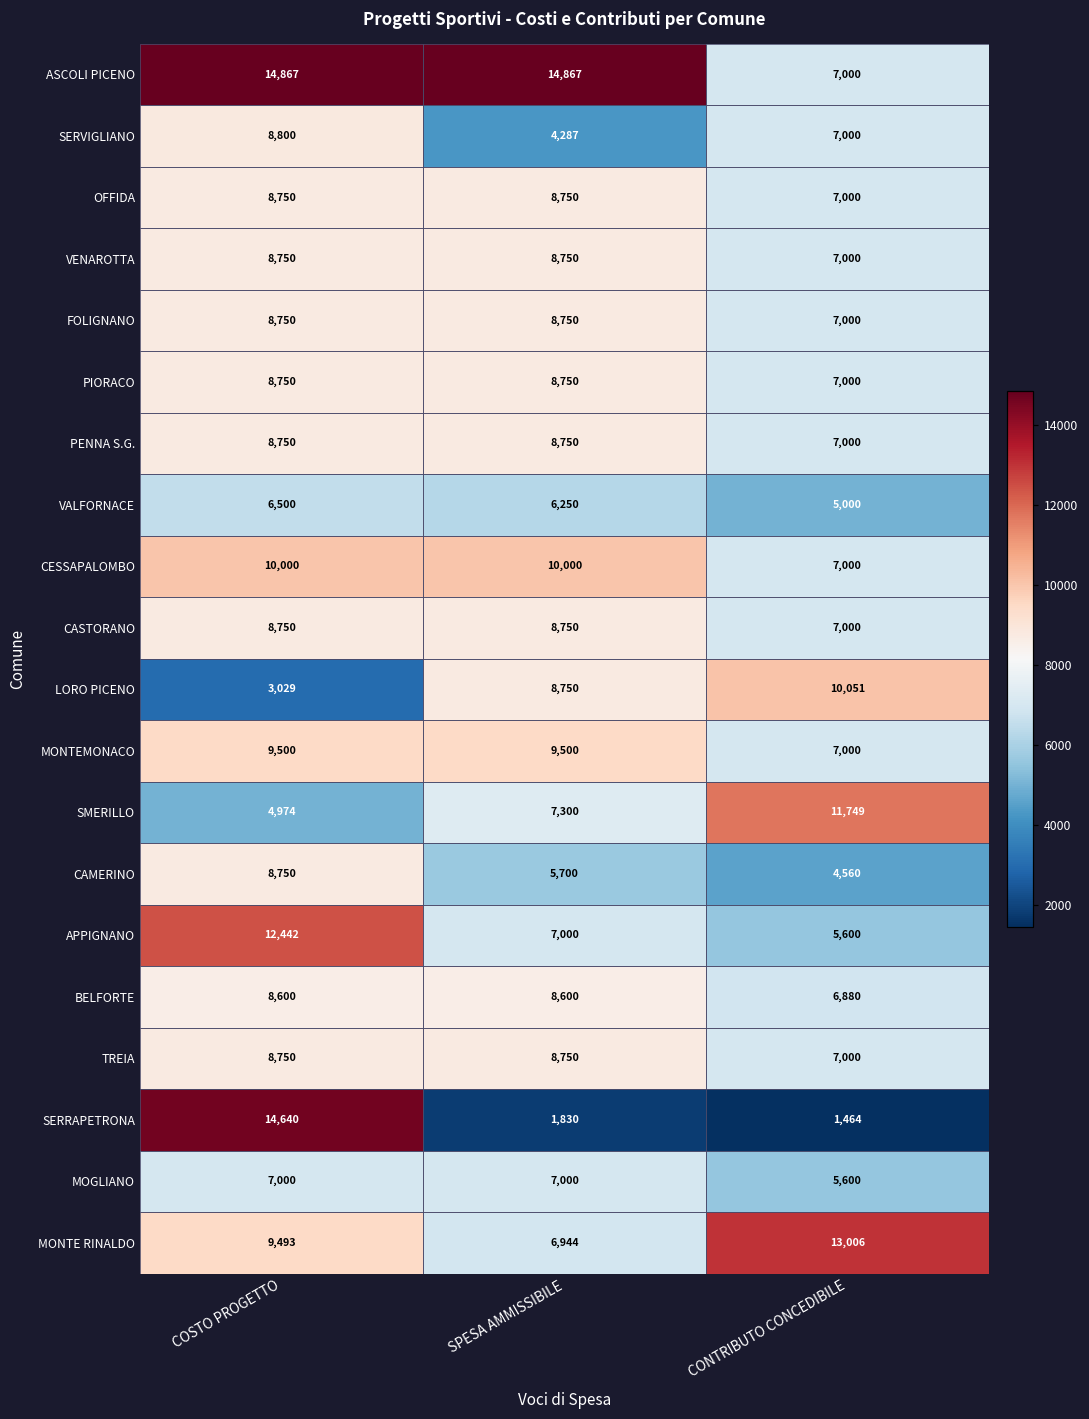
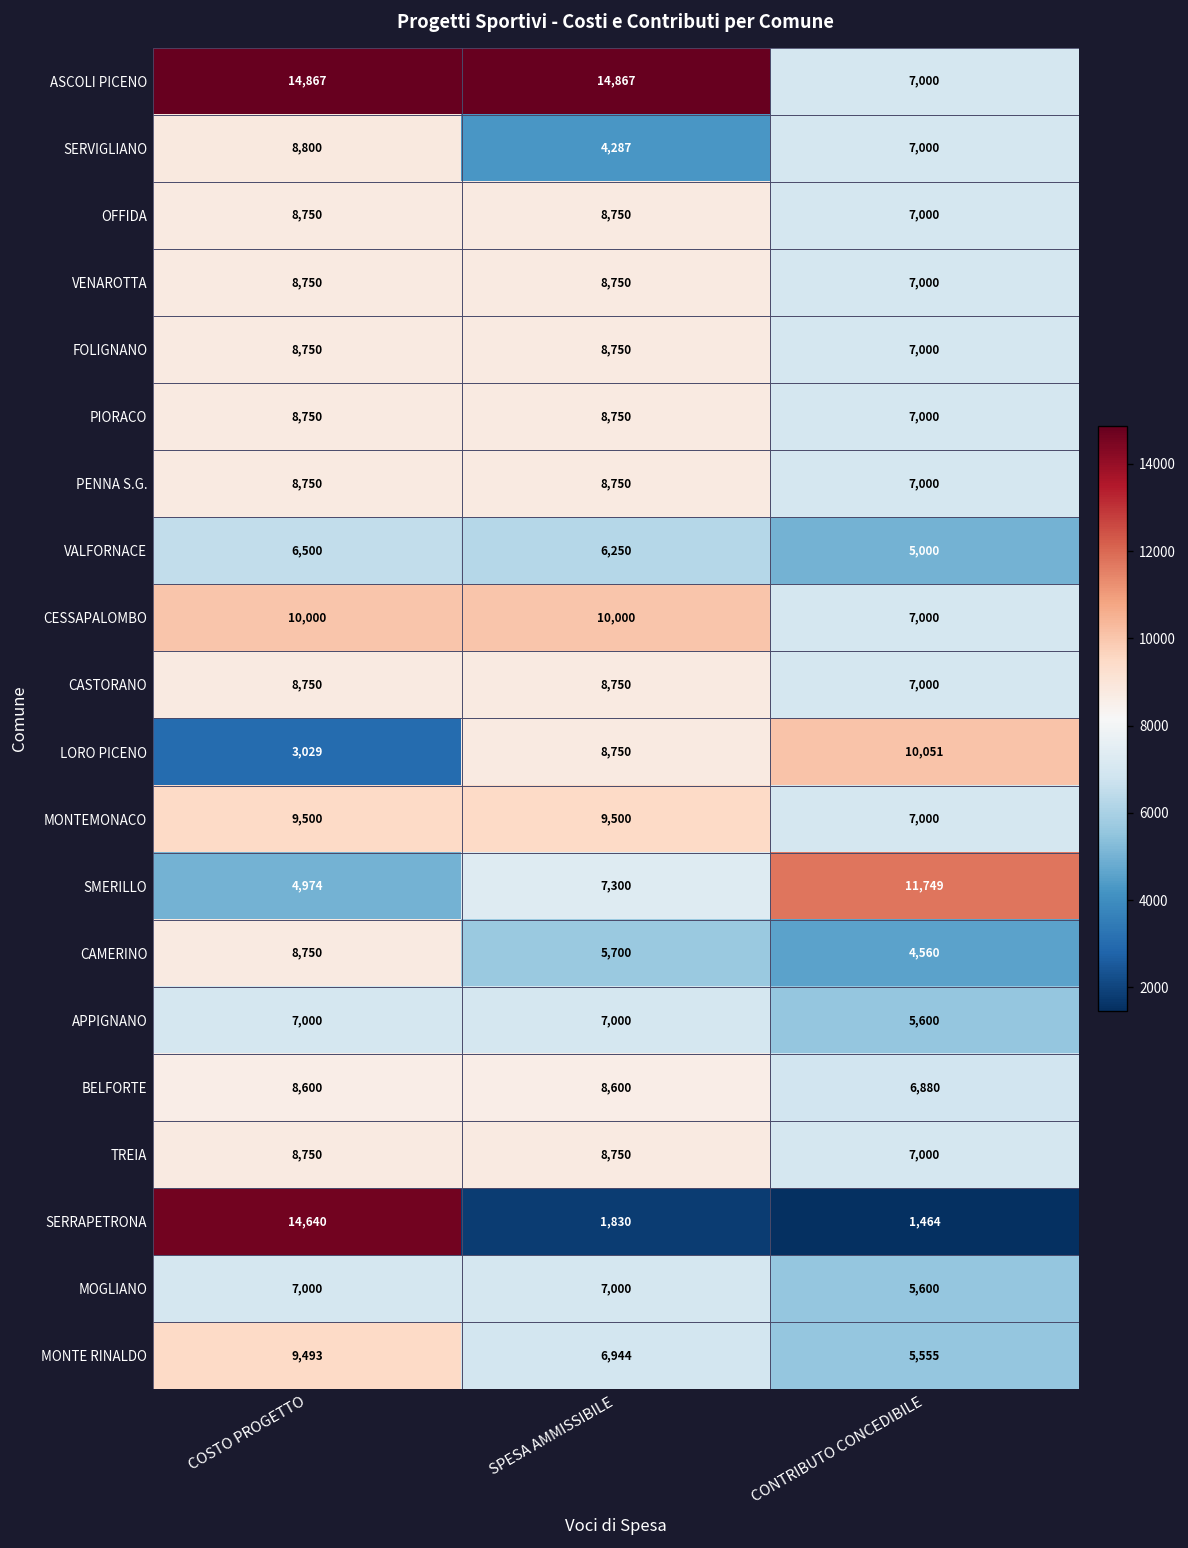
  {
    "ASCOLI PICENO": {
      "COSTO PROGETTO": "14,867",
      "SPESA AMMISSIBILE": "14,867",
      "CONTRIBUTO CONCEDIBILE": "7,000"
    },
    "SERVIGLIANO": {
      "COSTO PROGETTO": "8,800",
      "SPESA AMMISSIBILE": "4,287",
      "CONTRIBUTO CONCEDIBILE": "7,000"
    },
    "OFFIDA": {
      "COSTO PROGETTO": "8,750",
      "SPESA AMMISSIBILE": "8,750",
      "CONTRIBUTO CONCEDIBILE": "7,000"
    },
    "VENAROTTA": {
      "COSTO PROGETTO": "8,750",
      "SPESA AMMISSIBILE": "8,750",
      "CONTRIBUTO CONCEDIBILE": "7,000"
    },
    "FOLIGNANO": {
      "COSTO PROGETTO": "8,750",
      "SPESA AMMISSIBILE": "8,750",
      "CONTRIBUTO CONCEDIBILE": "7,000"
    },
    "PIORACO": {
      "COSTO PROGETTO": "8,750",
      "SPESA AMMISSIBILE": "8,750",
      "CONTRIBUTO CONCEDIBILE": "7,000"
    },
    "PENNA S.G.": {
      "COSTO PROGETTO": "8,750",
      "SPESA AMMISSIBILE": "8,750",
      "CONTRIBUTO CONCEDIBILE": "7,000"
    },
    "VALFORNACE": {
      "COSTO PROGETTO": "6,500",
      "SPESA AMMISSIBILE": "6,250",
      "CONTRIBUTO CONCEDIBILE": "5,000"
    },
    "CESSAPALOMBO": {
      "COSTO PROGETTO": "10,000",
      "SPESA AMMISSIBILE": "10,000",
      "CONTRIBUTO CONCEDIBILE": "7,000"
    },
    "CASTORANO": {
      "COSTO PROGETTO": "8,750",
      "SPESA AMMISSIBILE": "8,750",
      "CONTRIBUTO CONCEDIBILE": "7,000"
    },
    "LORO PICENO": {
      "COSTO PROGETTO": "3,029",
      "SPESA AMMISSIBILE": "8,750",
      "CONTRIBUTO CONCEDIBILE": "10,051"
    },
    "MONTEMONACO": {
      "COSTO PROGETTO": "9,500",
      "SPESA AMMISSIBILE": "9,500",
      "CONTRIBUTO CONCEDIBILE": "7,000"
    },
    "SMERILLO": {
      "COSTO PROGETTO": "4,974",
      "SPESA AMMISSIBILE": "7,300",
      "CONTRIBUTO CONCEDIBILE": "11,749"
    },
    "CAMERINO": {
      "COSTO PROGETTO": "8,750",
      "SPESA AMMISSIBILE": "5,700",
      "CONTRIBUTO CONCEDIBILE": "4,560"
    },
    "APPIGNANO": {
-     "COSTO PROGETTO": "12,442",
+     "COSTO PROGETTO": "7,000",
      "SPESA AMMISSIBILE": "7,000",
      "CONTRIBUTO CONCEDIBILE": "5,600"
    },
    "BELFORTE": {
      "COSTO PROGETTO": "8,600",
      "SPESA AMMISSIBILE": "8,600",
      "CONTRIBUTO CONCEDIBILE": "6,880"
    },
    "TREIA": {
      "COSTO PROGETTO": "8,750",
      "SPESA AMMISSIBILE": "8,750",
      "CONTRIBUTO CONCEDIBILE": "7,000"
    },
    "SERRAPETRONA": {
      "COSTO PROGETTO": "14,640",
      "SPESA AMMISSIBILE": "1,830",
      "CONTRIBUTO CONCEDIBILE": "1,464"
    },
    "MOGLIANO": {
      "COSTO PROGETTO": "7,000",
      "SPESA AMMISSIBILE": "7,000",
      "CONTRIBUTO CONCEDIBILE": "5,600"
    },
    "MONTE RINALDO": {
      "COSTO PROGETTO": "9,493",
      "SPESA AMMISSIBILE": "6,944",
-     "CONTRIBUTO CONCEDIBILE": "13,006"
+     "CONTRIBUTO CONCEDIBILE": "5,555"
    }
  }
